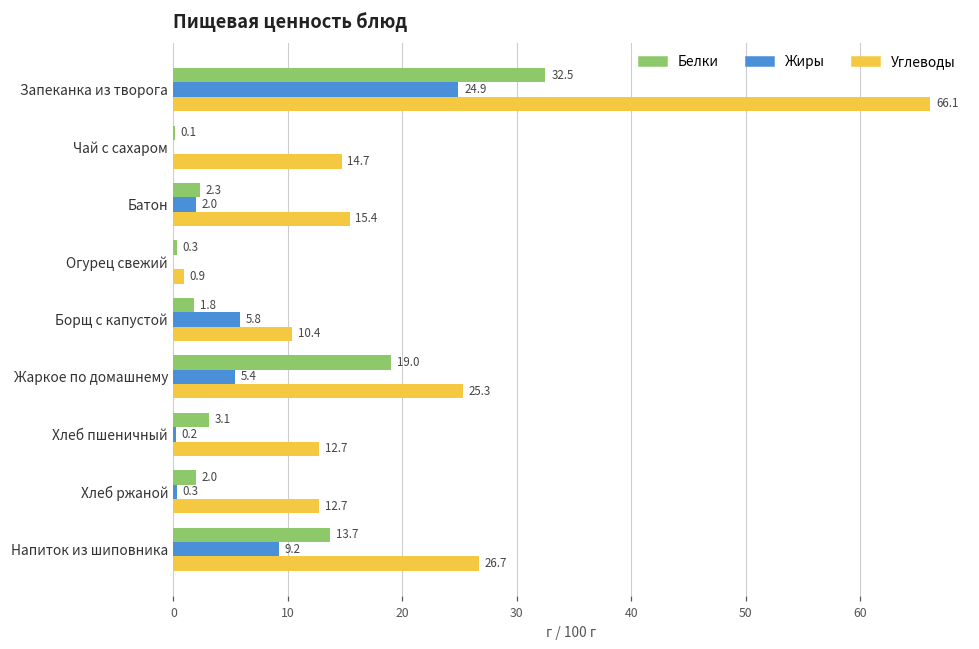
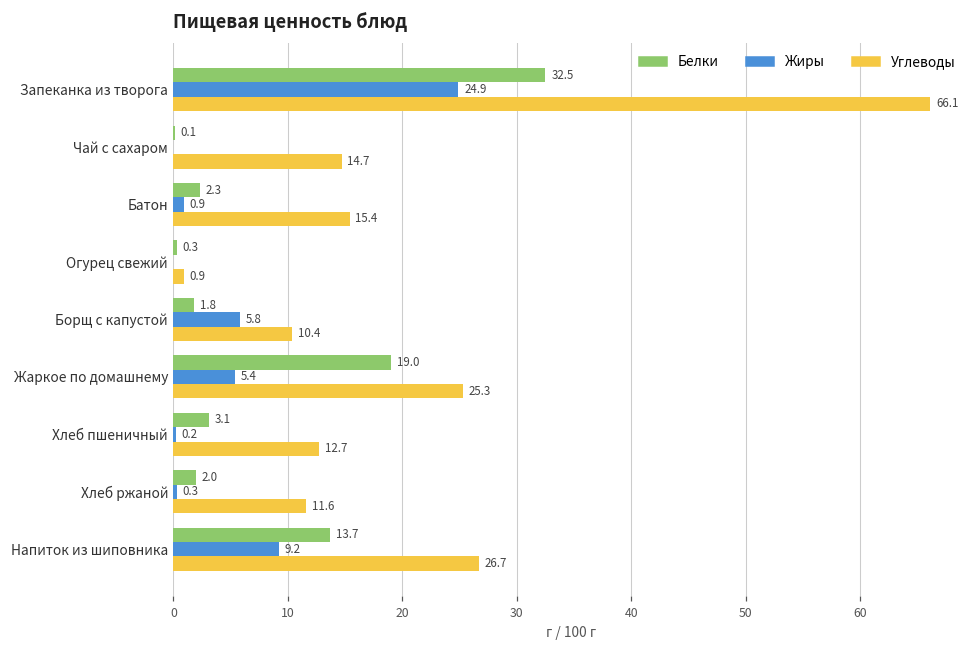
  {
    "Белки": {
      "Запеканка из творога": 32.5,
      "Чай с сахаром": 0.1,
      "Батон": 2.3,
      "Огурец свежий": 0.3,
      "Борщ с капустой": 1.8,
      "Жаркое по домашнему": 19.0,
      "Хлеб пшеничный": 3.1,
      "Хлеб ржаной": 2.0,
      "Напиток из шиповника": 13.7
    },
    "Жиры": {
      "Запеканка из творога": 24.9,
-     "Батон": 2.0,
+     "Батон": 0.9,
      "Борщ с капустой": 5.8,
      "Жаркое по домашнему": 5.4,
      "Хлеб пшеничный": 0.2,
      "Хлеб ржаной": 0.3,
      "Напиток из шиповника": 9.2
    },
    "Углеводы": {
      "Запеканка из творога": 66.1,
      "Чай с сахаром": 14.7,
      "Батон": 15.4,
      "Огурец свежий": 0.9,
      "Борщ с капустой": 10.4,
      "Жаркое по домашнему": 25.3,
      "Хлеб пшеничный": 12.7,
-     "Хлеб ржаной": 12.7,
+     "Хлеб ржаной": 11.6,
      "Напиток из шиповника": 26.7
    }
  }
